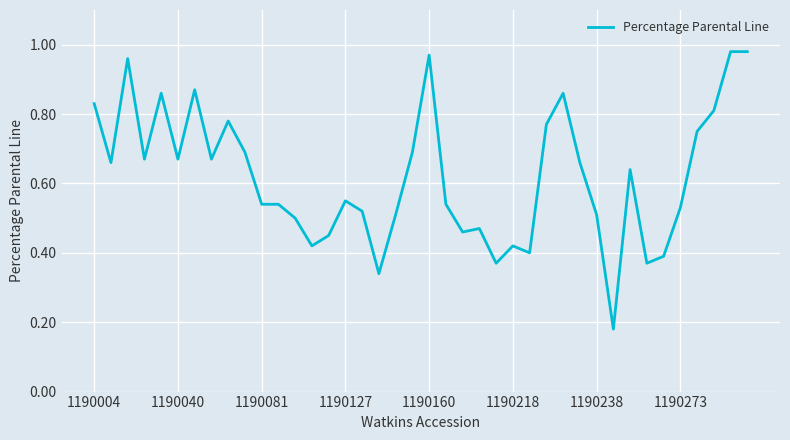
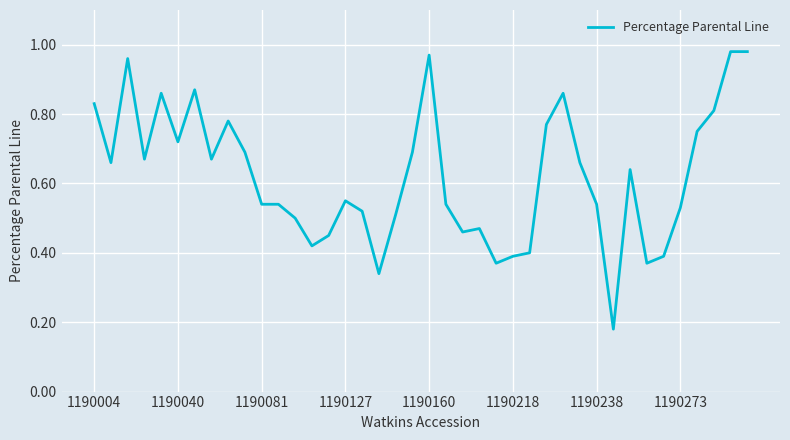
  {
    "1190004": 0.83,
-   "1190040": 0.67,
+   "1190040": 0.72,
    "1190081": 0.54,
    "1190127": 0.55,
    "1190160": 0.97,
-   "1190218": 0.42,
-   "1190238": 0.51,
+   "1190218": 0.39,
+   "1190238": 0.54,
    "1190273": 0.53
  }
